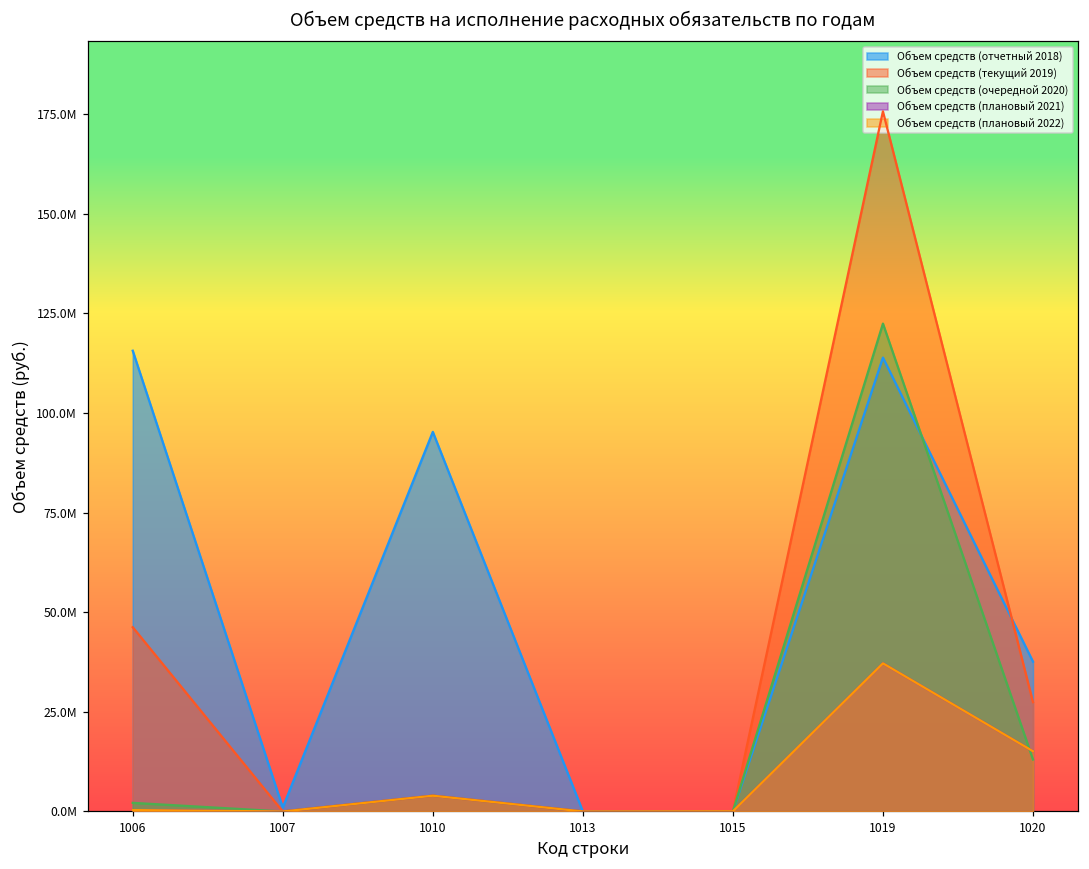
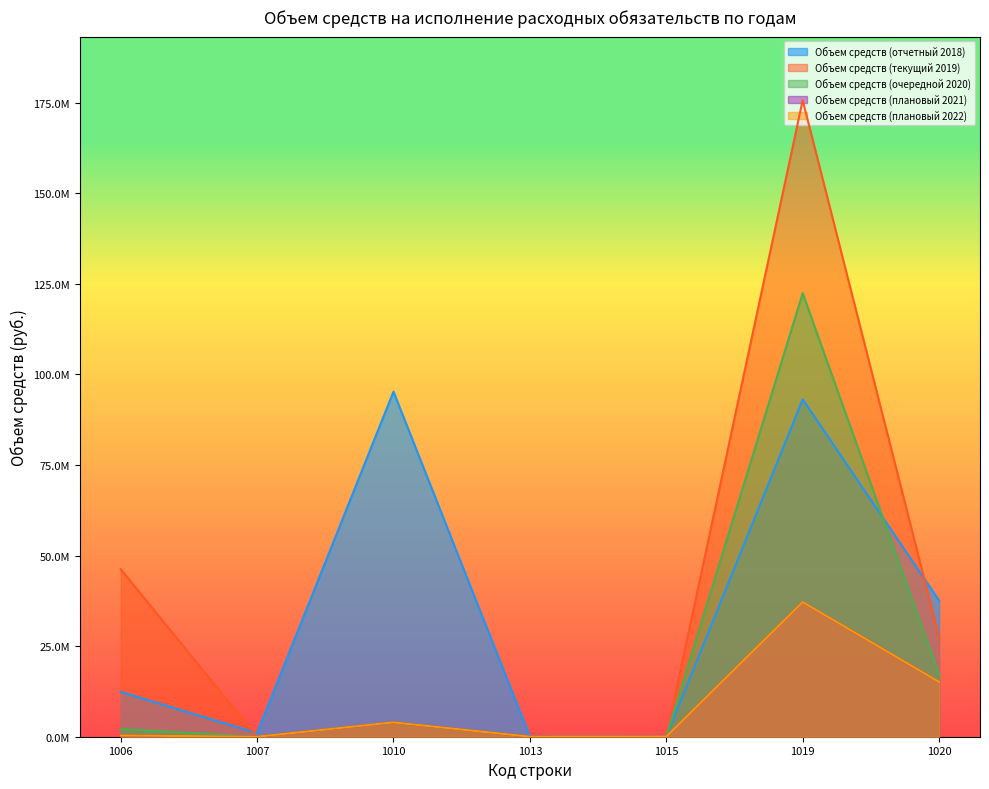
  {
    "Объем средств (отчетный 2018)": {
-     "1006": 116000000,
+     "1006": 12000000,
      "1007": 1000000,
      "1010": 95000000,
-     "1019": 114000000,
+     "1019": 93000000,
      "1020": 38000000
    },
    "Объем средств (очередной 2020)": {
      "1006": 2000000,
      "1019": 122000000,
-     "1020": 13000000
+     "1020": 17000000
    }
  }
